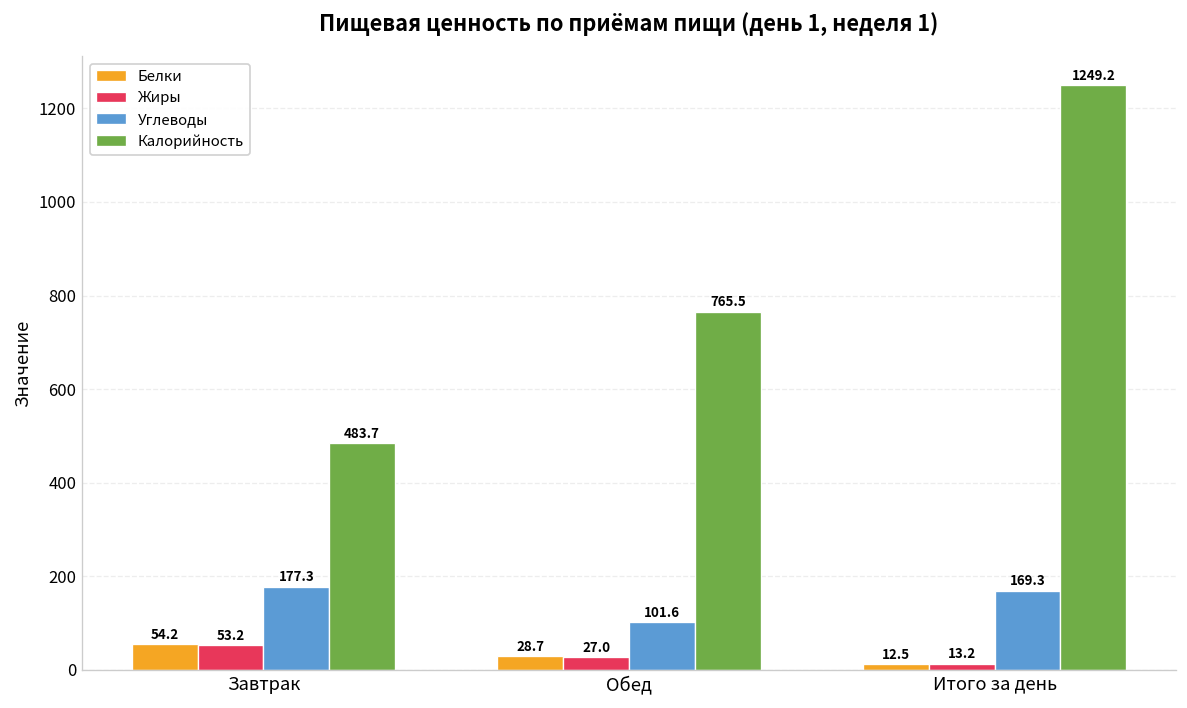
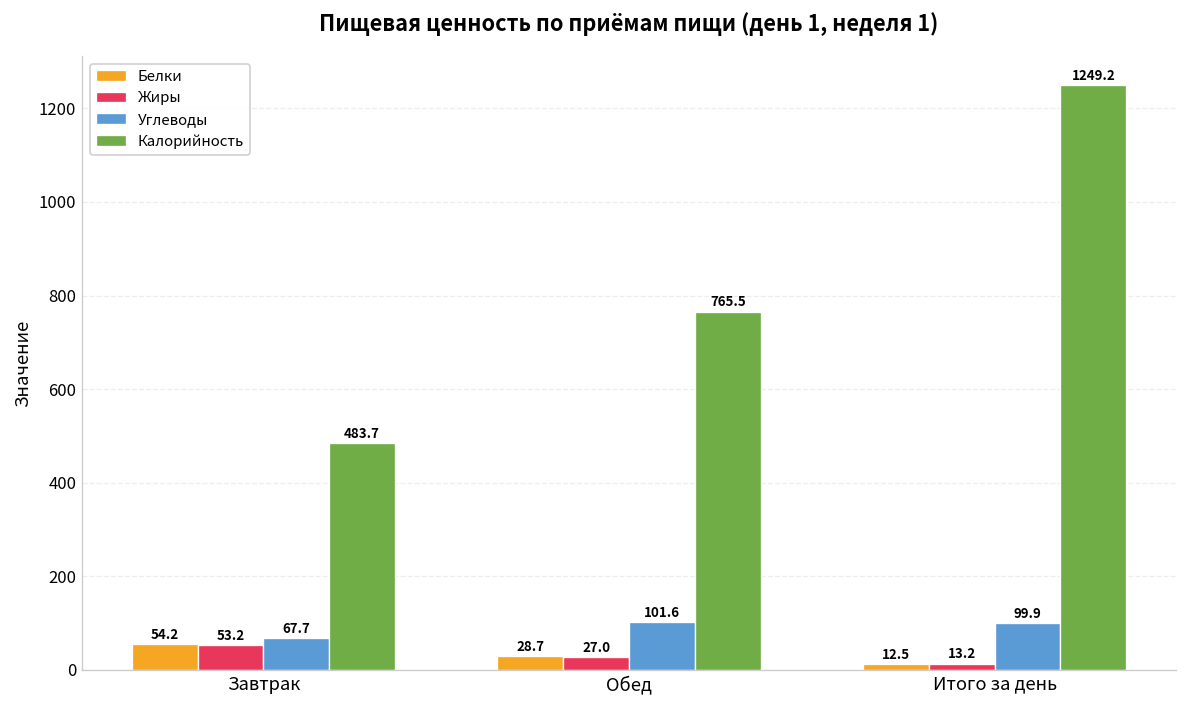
  {
    "Белки": {
      "Завтрак": 54.2,
      "Обед": 28.7,
      "Итого за день": 12.5
    },
    "Жиры": {
      "Завтрак": 53.2,
      "Обед": 27.0,
      "Итого за день": 13.2
    },
    "Углеводы": {
-     "Завтрак": 177.3,
+     "Завтрак": 67.7,
      "Обед": 101.6,
-     "Итого за день": 169.3
+     "Итого за день": 99.9
    },
    "Калорийность": {
      "Завтрак": 483.7,
      "Обед": 765.5,
      "Итого за день": 1249.2
    }
  }
